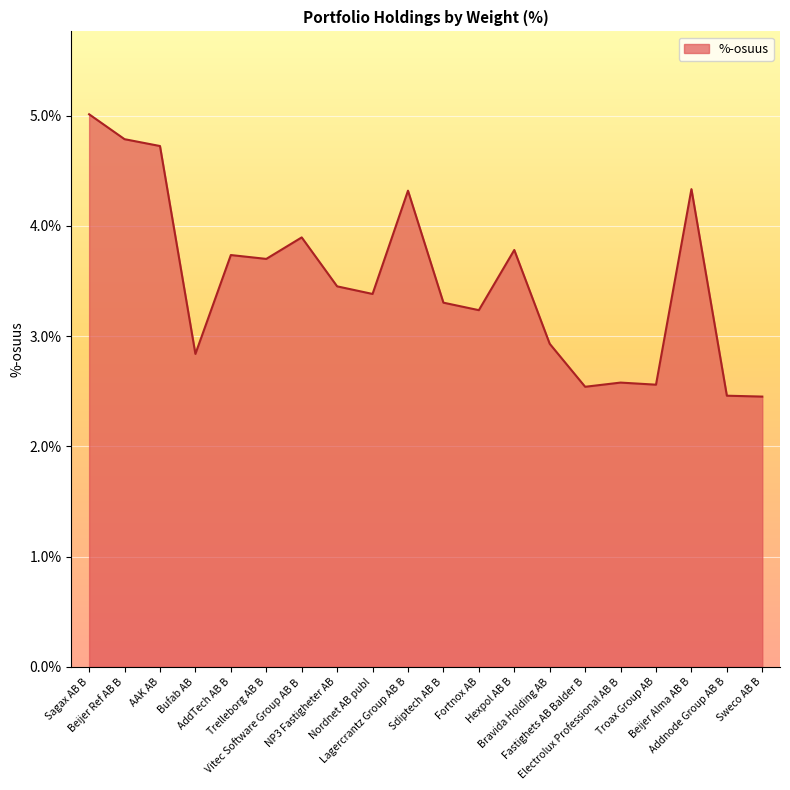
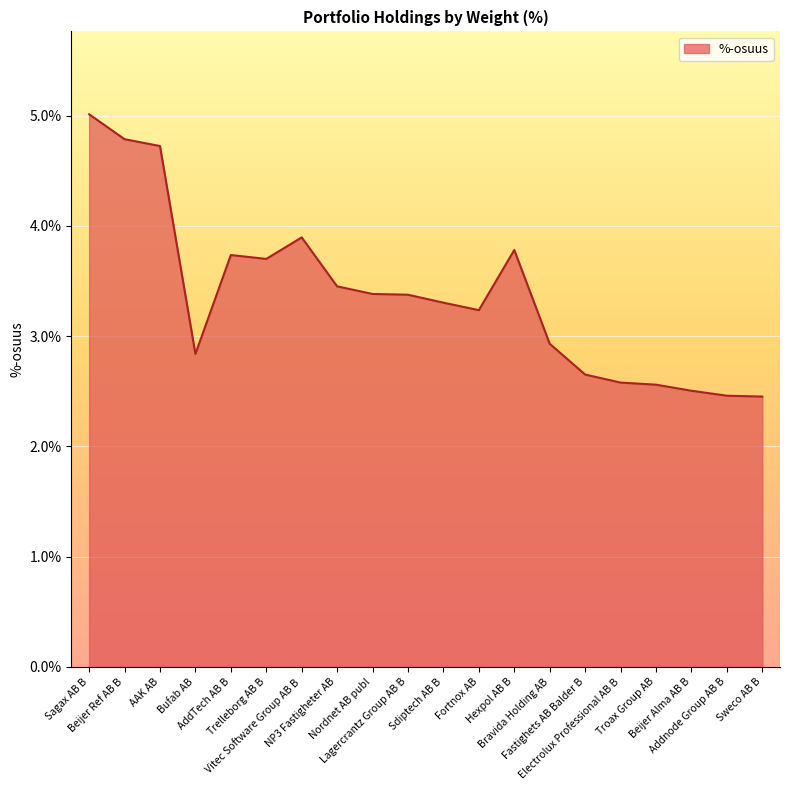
  {
    "Sagax AB B": "5.01%",
    "Beijer Ref AB B": "4.79%",
    "AAK AB": "4.72%",
    "Bufab AB": "2.84%",
    "AddTech AB B": "3.74%",
    "Trelleborg AB B": "3.70%",
    "Vitec Software Group AB B": "3.90%",
    "NP3 Fastigheter AB": "3.45%",
    "Nordnet AB publ": "3.38%",
-   "Lagercrantz Group AB B": "4.32%",
+   "Lagercrantz Group AB B": "3.38%",
    "Sdiptech AB B": "3.30%",
    "Fortnox AB": "3.24%",
    "Hexpol AB B": "3.78%",
    "Bravida Holding AB": "2.93%",
-   "Fastighets AB Balder B": "2.54%",
+   "Fastighets AB Balder B": "2.65%",
    "Electrolux Professional AB B": "2.58%",
    "Troax Group AB": "2.56%",
-   "Beijer Alma AB B": "4.33%",
+   "Beijer Alma AB B": "2.50%",
    "Addnode Group AB B": "2.46%",
    "Sweco AB B": "2.45%"
  }
